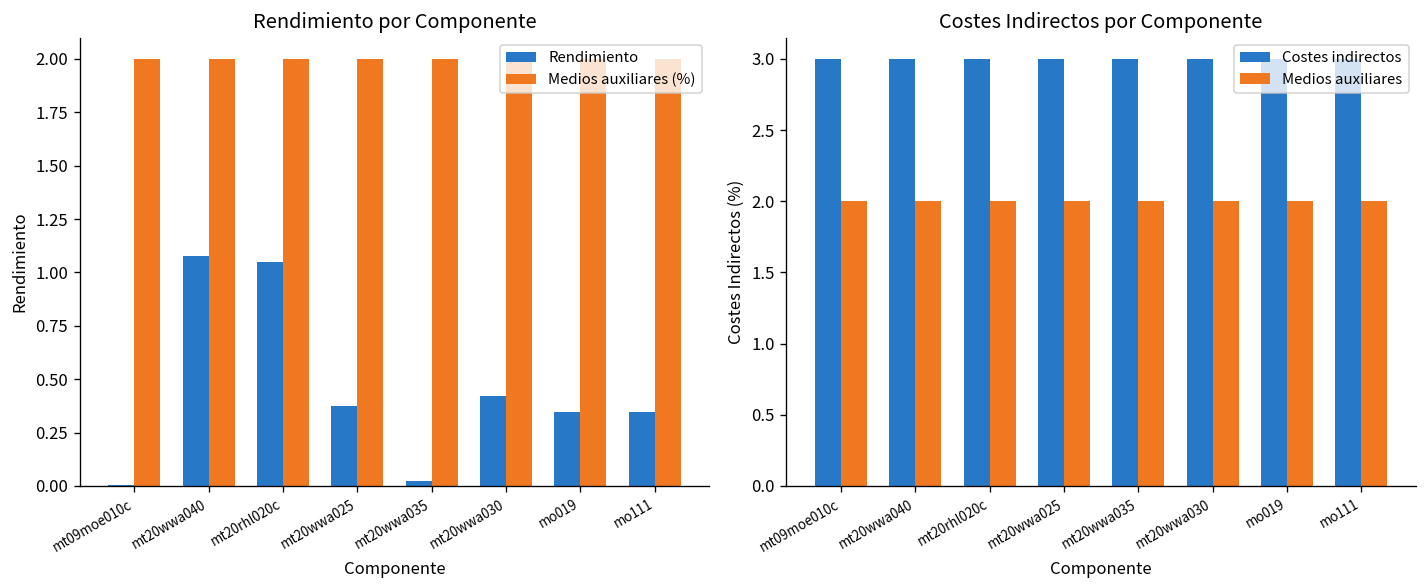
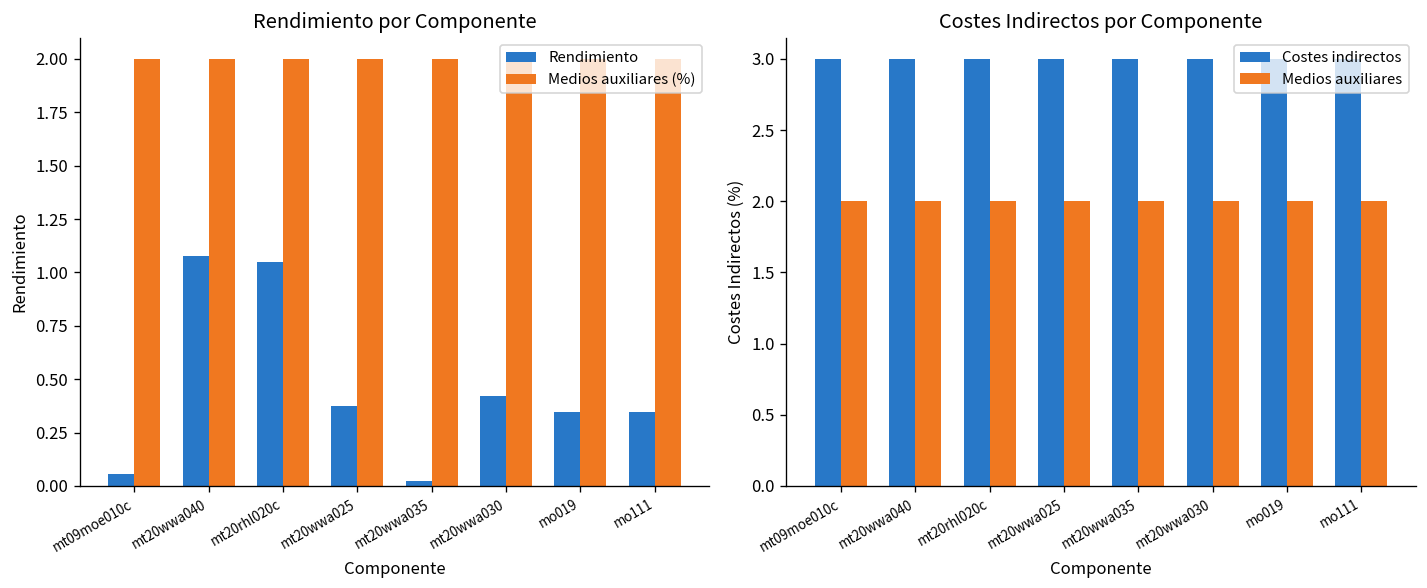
  {
    "Rendimiento por Componente": {
      "Rendimiento": {
-       "mt09moe010c": 0.00,
+       "mt09moe010c": 0.05,
        "mt20wwa040": 1.08,
        "mt20rhl020c": 1.05,
        "mt20wwa025": 0.37,
        "mt20wwa035": 0.02,
        "mt20wwa030": 0.42,
        "mo019": 0.35,
        "mo111": 0.35
      },
      "Medios auxiliares (%)": {
        "mt09moe010c": 2.00,
        "mt20wwa040": 2.00,
        "mt20rhl020c": 2.00,
        "mt20wwa025": 2.00,
        "mt20wwa035": 2.00
      }
    },
    "Costes Indirectos por Componente": {
      "Costes indirectos": {
        "mt09moe010c": 3.00,
        "mt20wwa040": 3.00,
        "mt20rhl020c": 3.00,
        "mt20wwa025": 3.00,
        "mt20wwa035": 3.00,
        "mt20wwa030": 3.00
      },
      "Medios auxiliares": {
        "mt09moe010c": 2.00,
        "mt20wwa040": 2.00,
        "mt20rhl020c": 2.00,
        "mt20wwa025": 2.00,
        "mt20wwa035": 2.00,
        "mt20wwa030": 2.00,
        "mo019": 2.00,
        "mo111": 2.00
      }
    }
  }
